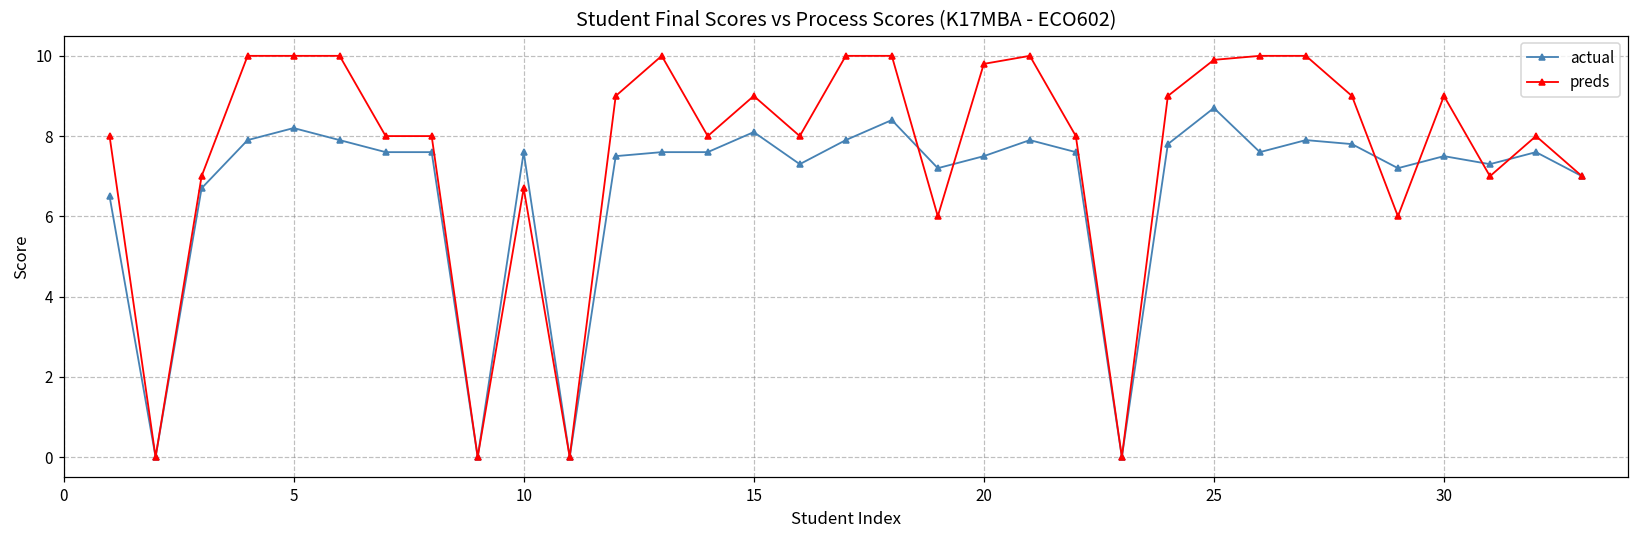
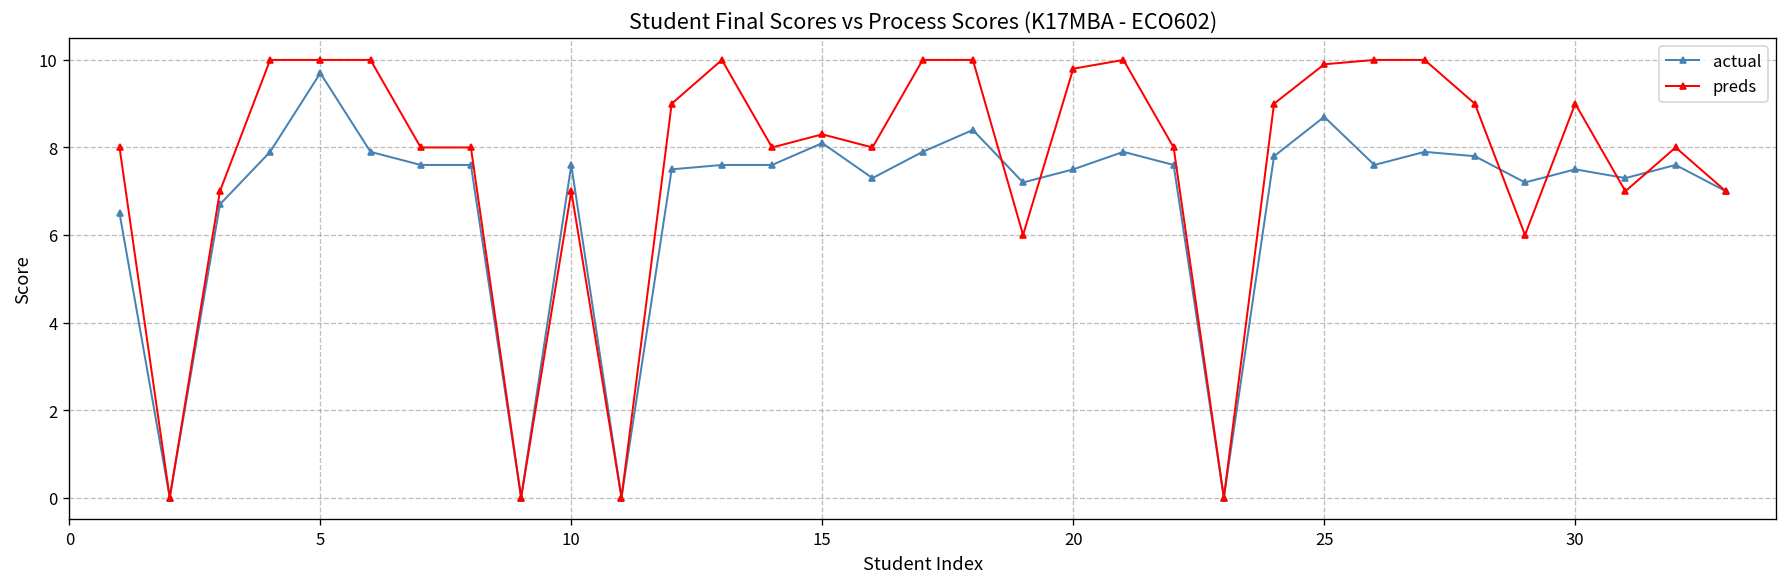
  {
    "actual": {
-     "5": 8.2,
+     "5": 9.7,
      "10": 7.6,
      "15": 8.1,
      "20": 7.5,
      "25": 8.7,
      "30": 7.5
    },
    "preds": {
      "5": 10.0,
-     "10": 6.7,
-     "15": 9.0,
+     "10": 7.0,
+     "15": 8.3,
      "20": 9.8,
      "25": 9.9,
      "30": 9.0
    }
  }
